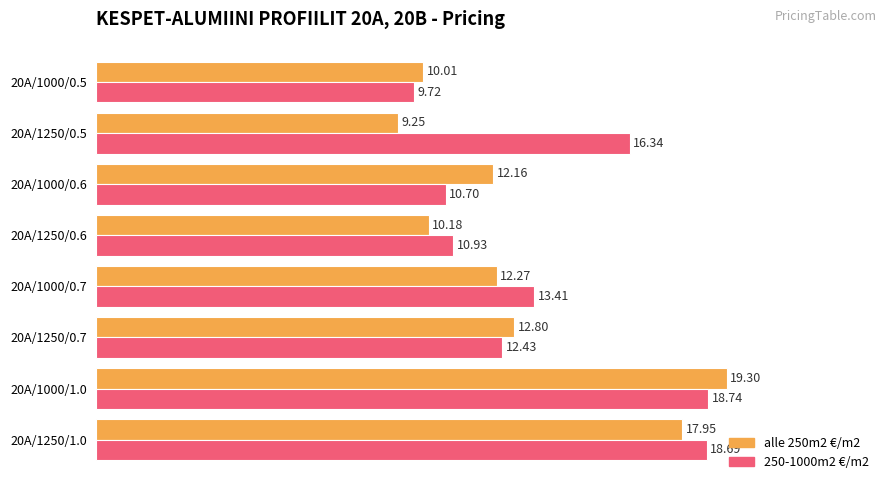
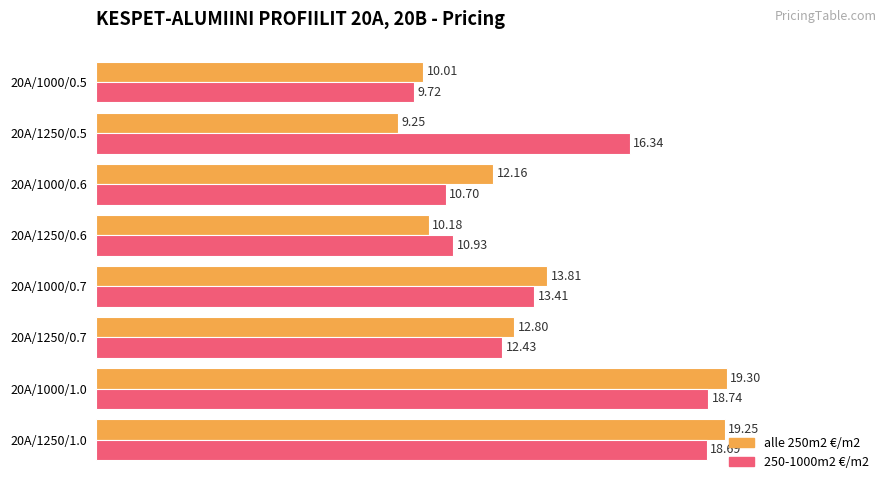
  {
    "alle 250m2 €/m2": {
      "20A/1000/0.5": 10.01,
      "20A/1250/0.5": 9.25,
      "20A/1000/0.6": 12.16,
      "20A/1250/0.6": 10.18,
-     "20A/1000/0.7": 12.27,
+     "20A/1000/0.7": 13.81,
      "20A/1250/0.7": 12.80,
      "20A/1000/1.0": 19.30,
-     "20A/1250/1.0": 17.95
+     "20A/1250/1.0": 19.25
    },
    "250-1000m2 €/m2": {
      "20A/1000/0.5": 9.72,
      "20A/1250/0.5": 16.34,
      "20A/1000/0.6": 10.70,
      "20A/1250/0.6": 10.93,
      "20A/1000/0.7": 13.41,
      "20A/1250/0.7": 12.43,
      "20A/1000/1.0": 18.74,
      "20A/1250/1.0": 18.69
    }
  }
